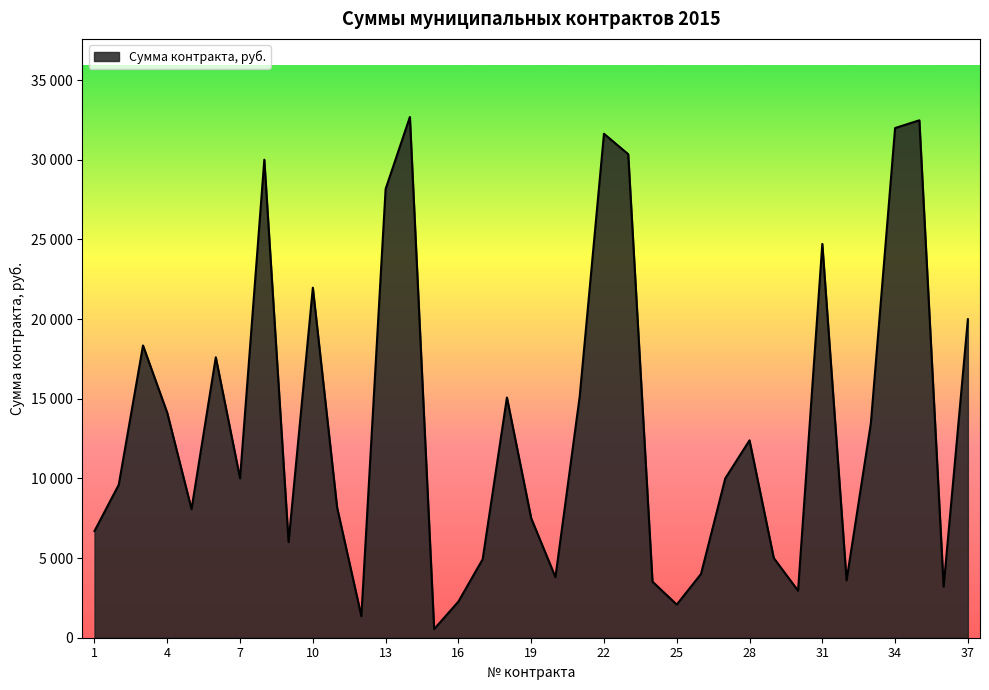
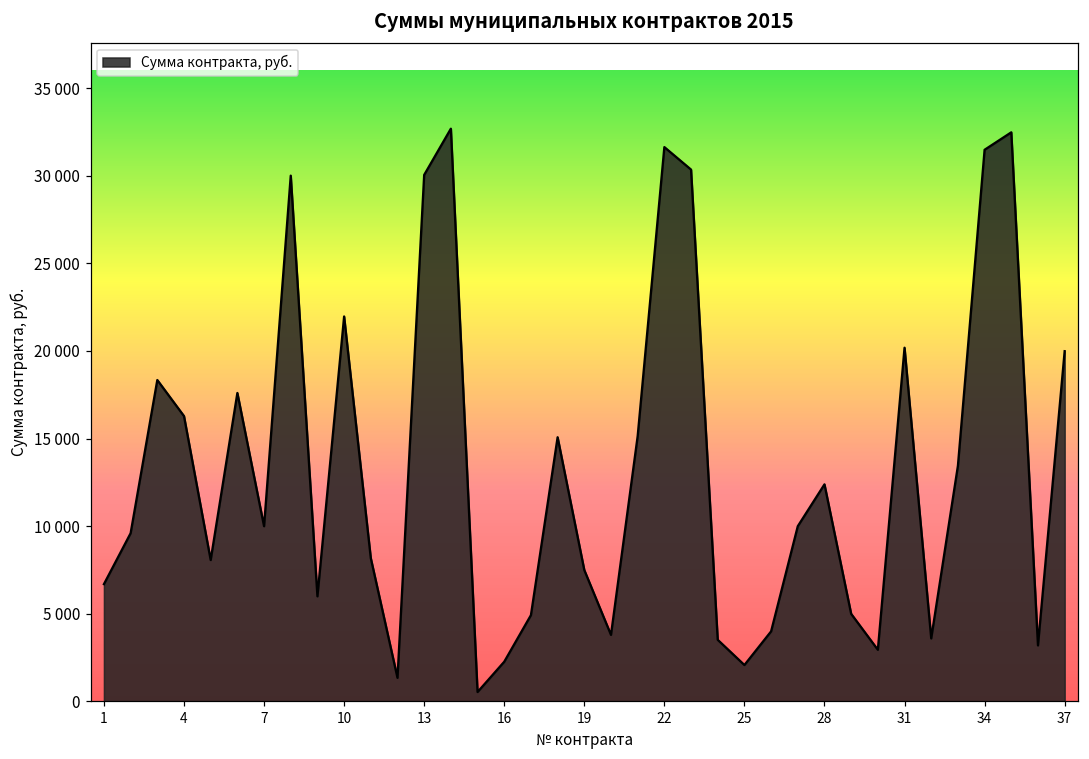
  {
    "1": 6700,
-   "4": 14100,
+   "4": 16300,
    "7": 10000,
    "10": 22000,
-   "13": 28200,
+   "13": 30000,
    "16": 2300,
    "19": 7500,
    "22": 31600,
    "25": 2100,
    "28": 12400,
-   "31": 24700,
-   "34": 32000,
+   "31": 20200,
+   "34": 31500,
    "37": 20000
  }
